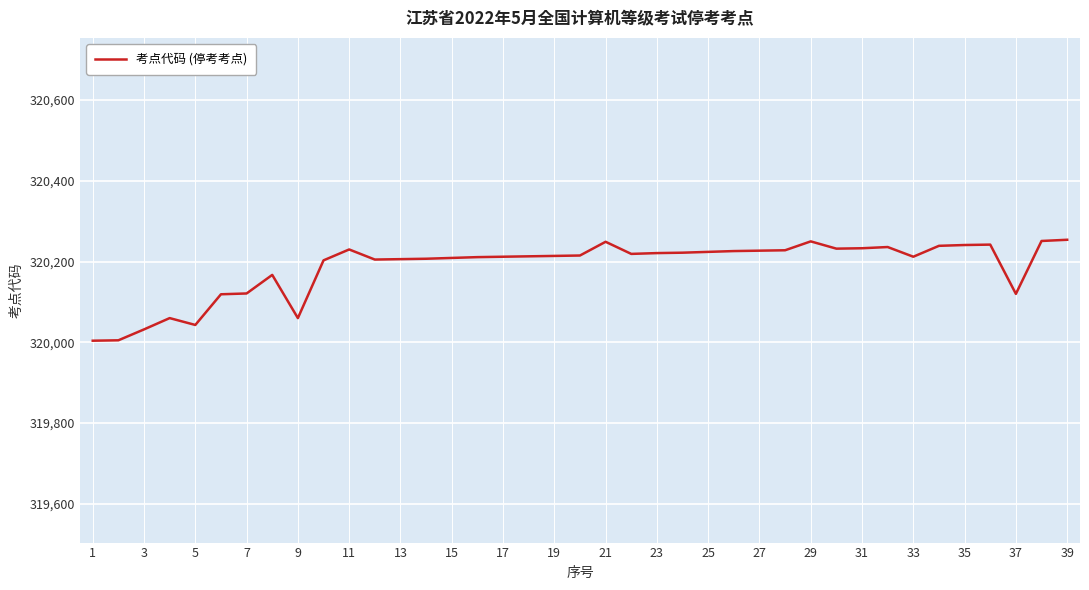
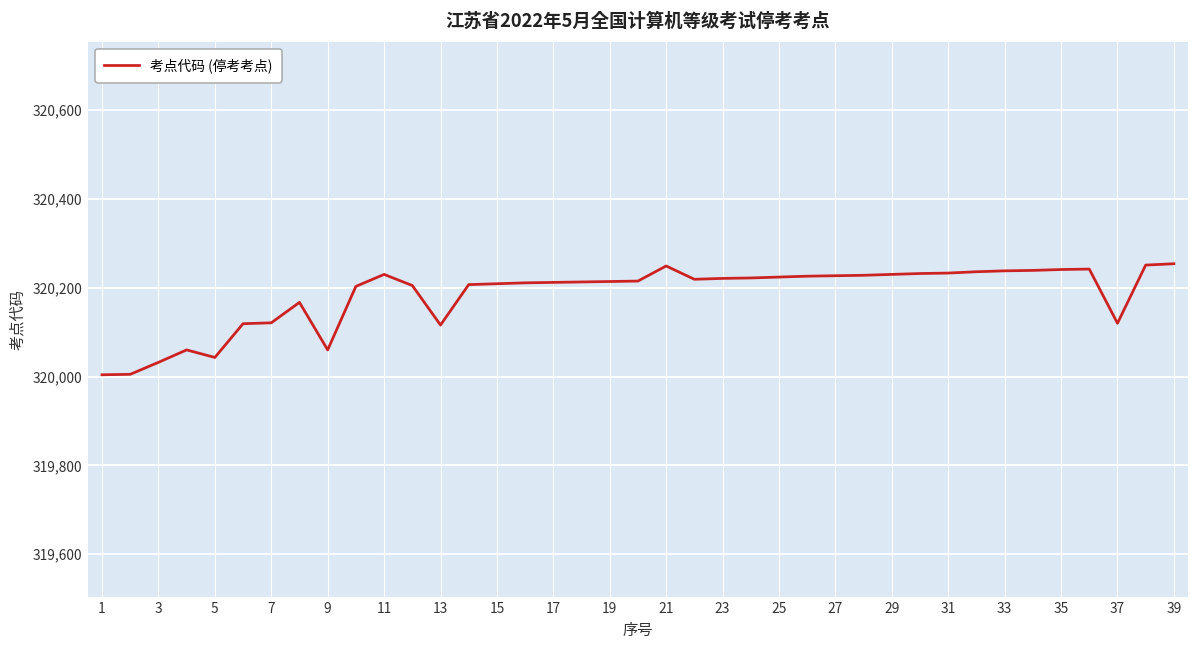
  {
    "1": "320,000",
    "3": "320,030",
    "5": "320,040",
    "7": "320,120",
    "9": "320,060",
    "11": "320,230",
-   "13": "320,210",
+   "13": "320,120",
    "15": "320,210",
    "17": "320,210",
    "19": "320,210",
    "21": "320,250",
    "23": "320,220",
    "25": "320,220",
    "27": "320,230",
-   "29": "320,250",
+   "29": "320,230",
    "31": "320,230",
-   "33": "320,210",
+   "33": "320,240",
    "35": "320,240",
    "37": "320,120",
    "39": "320,250"
  }
